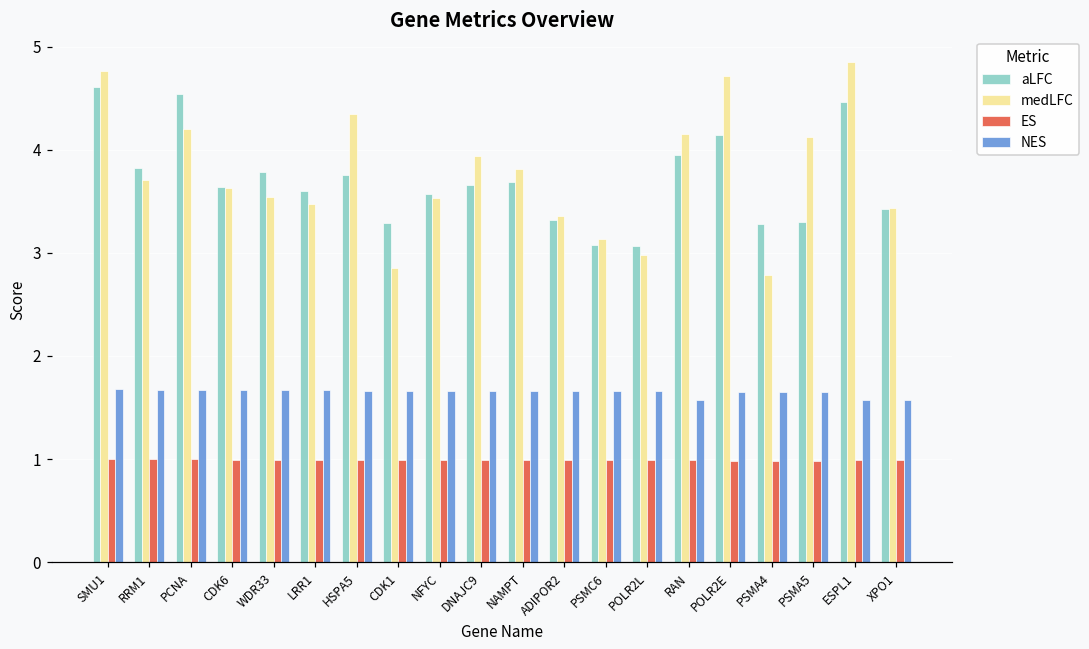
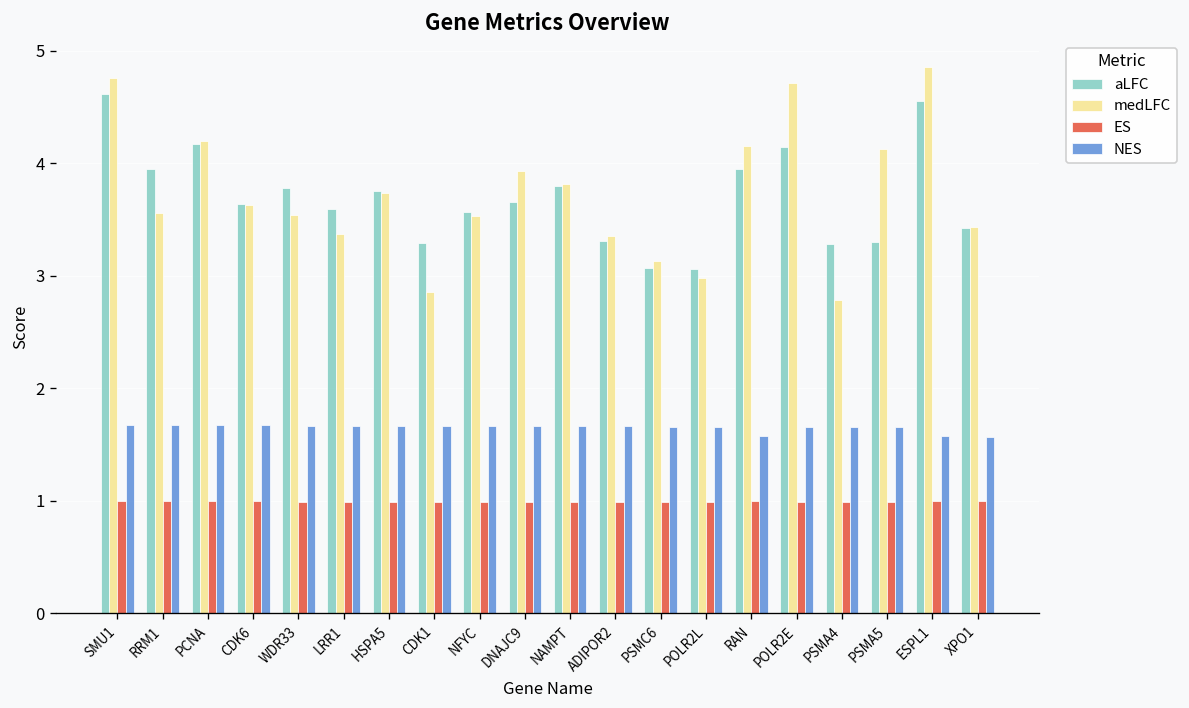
  {
    "aLFC": {
      "SMU1": 4.6,
-     "RRM1": 3.8,
-     "PCNA": 4.5,
+     "RRM1": 4.0,
+     "PCNA": 4.2,
      "CDK6": 3.6,
      "WDR33": 3.8,
      "LRR1": 3.6,
      "HSPA5": 3.8,
      "CDK1": 3.3,
      "NFYC": 3.6,
      "DNAJC9": 3.7,
-     "NAMPT": 3.7,
+     "NAMPT": 3.8,
      "ADIPOR2": 3.3,
      "PSMC6": 3.1,
      "POLR2L": 3.1,
      "RAN": 3.9,
      "POLR2E": 4.1,
      "PSMA4": 3.3,
      "PSMA5": 3.3,
-     "ESPL1": 4.5,
+     "ESPL1": 4.6,
      "XPO1": 3.4
    },
    "medLFC": {
      "SMU1": 4.8,
-     "RRM1": 3.7,
+     "RRM1": 3.6,
      "PCNA": 4.2,
      "CDK6": 3.6,
      "WDR33": 3.5,
-     "LRR1": 3.5,
-     "HSPA5": 4.4,
+     "LRR1": 3.4,
+     "HSPA5": 3.7,
      "CDK1": 2.9,
      "NFYC": 3.5,
      "DNAJC9": 3.9,
      "NAMPT": 3.8,
      "ADIPOR2": 3.4,
      "PSMC6": 3.1,
      "POLR2L": 3.0,
      "RAN": 4.2,
      "POLR2E": 4.7,
      "PSMA4": 2.8,
      "PSMA5": 4.1,
      "ESPL1": 4.9,
      "XPO1": 3.4
    },
    "ES": {
      "SMU1": 1.0,
      "RRM1": 1.0,
      "PCNA": 1.0,
      "CDK6": 1.0,
      "WDR33": 1.0,
      "LRR1": 1.0,
      "HSPA5": 1.0,
      "CDK1": 1.0,
      "NFYC": 1.0,
      "DNAJC9": 1.0,
      "NAMPT": 1.0,
      "ADIPOR2": 1.0,
      "PSMC6": 1.0,
      "POLR2L": 1.0,
      "RAN": 1.0,
      "POLR2E": 1.0,
      "PSMA4": 1.0,
      "PSMA5": 1.0,
      "ESPL1": 1.0,
      "XPO1": 1.0
    },
    "NES": {
      "SMU1": 1.7,
      "RRM1": 1.7,
      "PCNA": 1.7,
      "CDK6": 1.7,
      "WDR33": 1.7,
      "LRR1": 1.7,
      "HSPA5": 1.7,
      "CDK1": 1.7,
      "NFYC": 1.7,
      "DNAJC9": 1.7,
      "NAMPT": 1.7,
      "ADIPOR2": 1.7,
      "PSMC6": 1.7,
      "POLR2L": 1.7,
      "RAN": 1.6,
      "POLR2E": 1.7,
      "PSMA4": 1.7,
      "PSMA5": 1.7,
      "ESPL1": 1.6,
      "XPO1": 1.6
    }
  }
